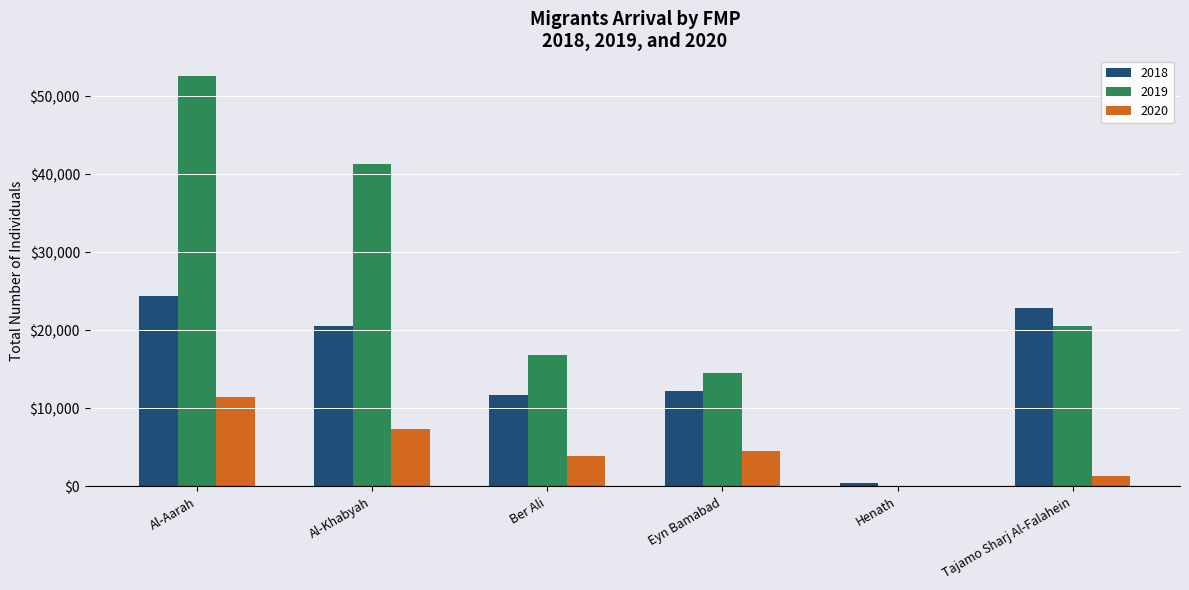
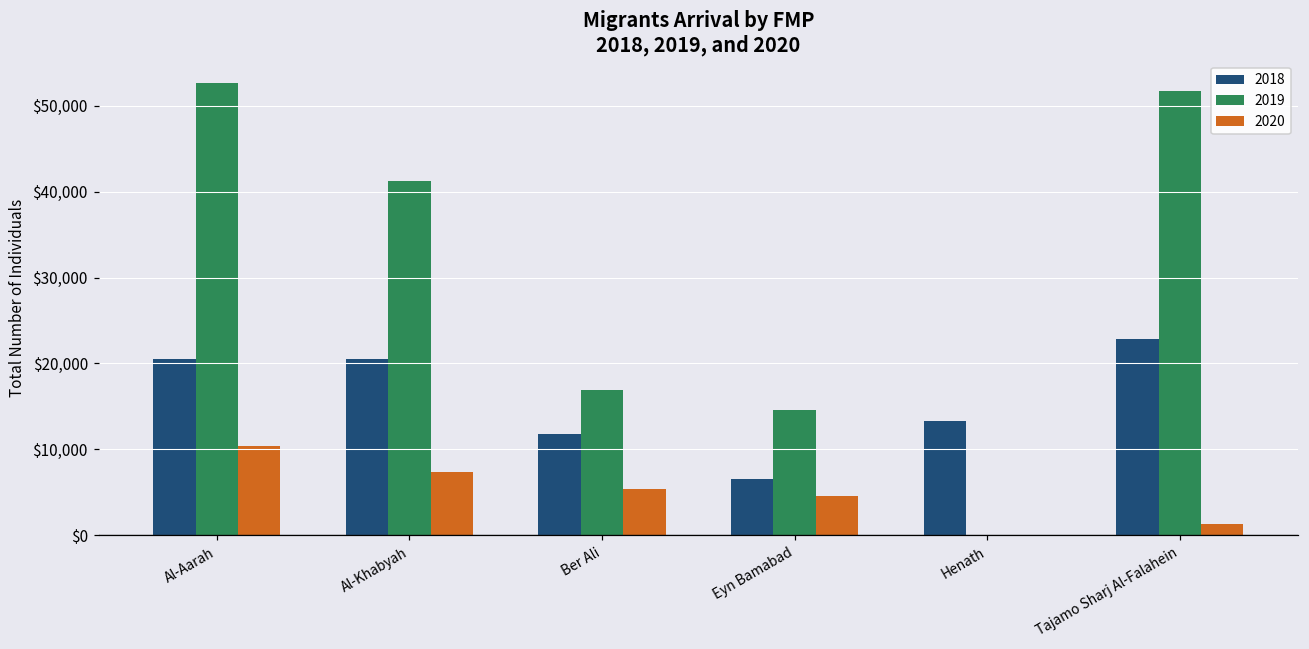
  {
    "2018": {
-     "Al-Aarah": "$24,000",
+     "Al-Aarah": "$20,000",
      "Al-Khabyah": "$21,000",
      "Ber Ali": "$12,000",
-     "Eyn Bamabad": "$12,000",
-     "Henath": "$0",
+     "Eyn Bamabad": "$7,000",
+     "Henath": "$13,000",
      "Tajamo Sharj Al-Falahein": "$23,000"
    },
    "2019": {
      "Al-Aarah": "$53,000",
      "Al-Khabyah": "$41,000",
      "Ber Ali": "$17,000",
      "Eyn Bamabad": "$15,000",
      "Henath": "$0",
-     "Tajamo Sharj Al-Falahein": "$21,000"
+     "Tajamo Sharj Al-Falahein": "$52,000"
    },
    "2020": {
-     "Al-Aarah": "$11,000",
+     "Al-Aarah": "$10,000",
      "Al-Khabyah": "$7,000",
-     "Ber Ali": "$4,000",
+     "Ber Ali": "$5,000",
      "Eyn Bamabad": "$5,000",
      "Henath": "$0",
      "Tajamo Sharj Al-Falahein": "$1,000"
    }
  }
